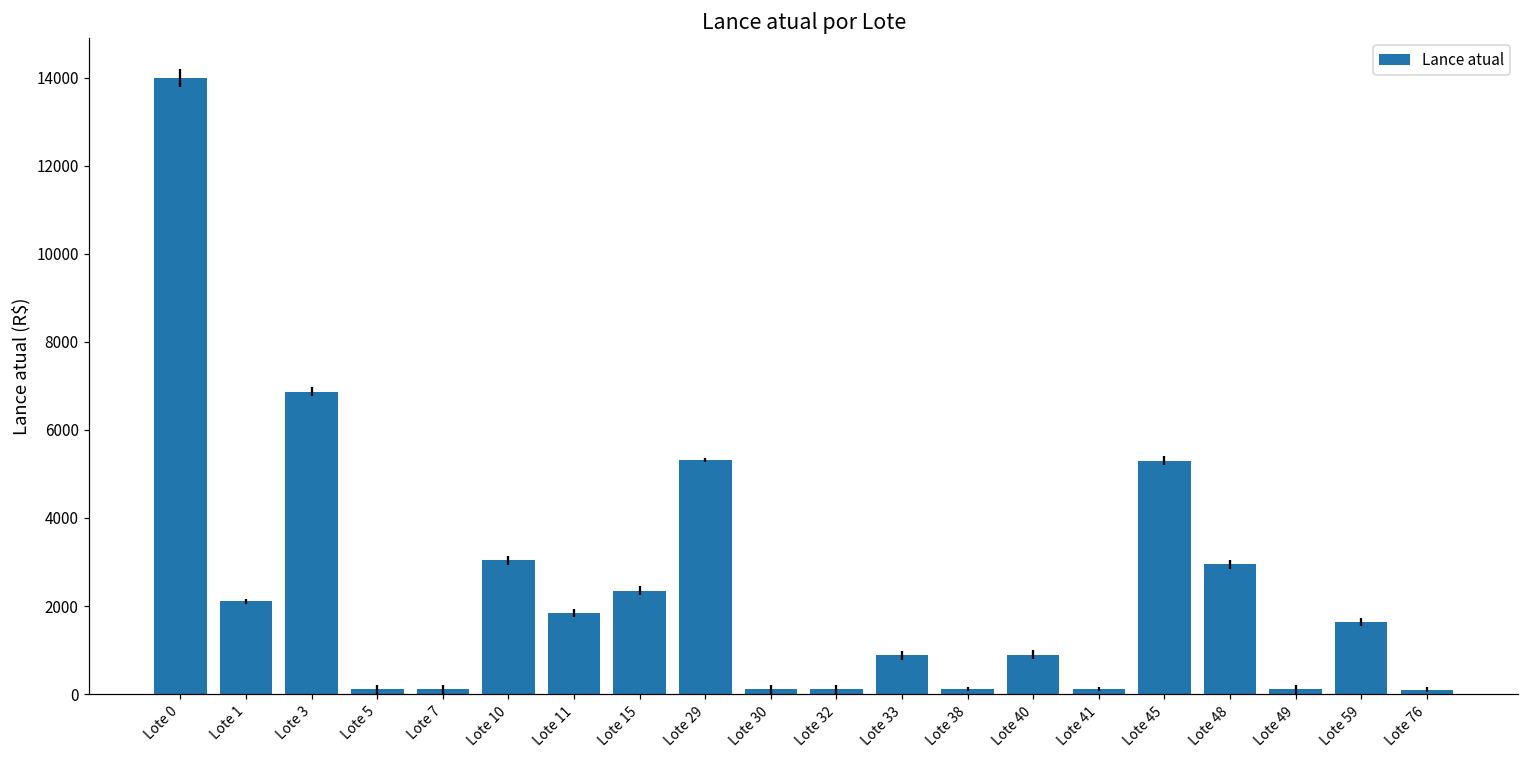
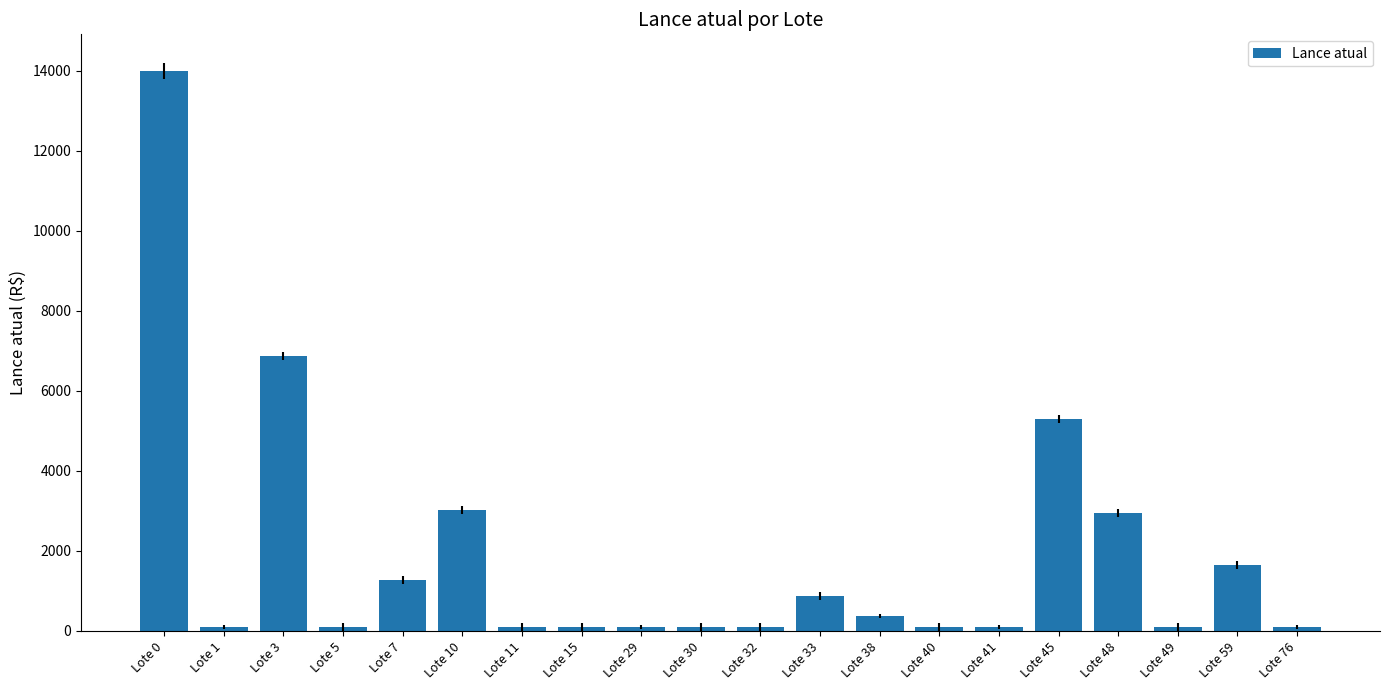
  {
    "Lote 0": 14000,
-   "Lote 1": 2100,
+   "Lote 1": 100,
    "Lote 3": 6900,
    "Lote 5": 100,
-   "Lote 7": 100,
+   "Lote 7": 1300,
    "Lote 10": 3000,
-   "Lote 11": 1800,
-   "Lote 15": 2300,
-   "Lote 29": 5300,
+   "Lote 11": 100,
+   "Lote 15": 100,
+   "Lote 29": 100,
    "Lote 30": 100,
    "Lote 32": 100,
    "Lote 33": 900,
-   "Lote 38": 100,
-   "Lote 40": 900,
+   "Lote 38": 400,
+   "Lote 40": 100,
    "Lote 41": 100,
    "Lote 45": 5300,
    "Lote 48": 2900,
    "Lote 49": 100,
    "Lote 59": 1600,
    "Lote 76": 100
  }
